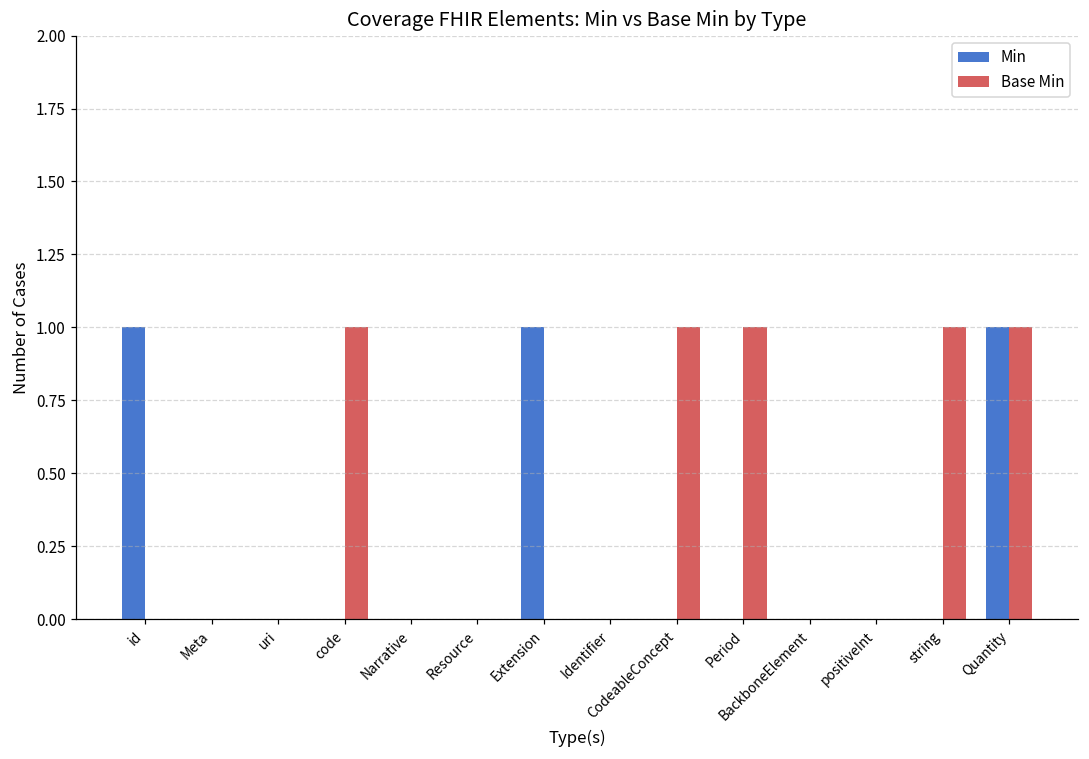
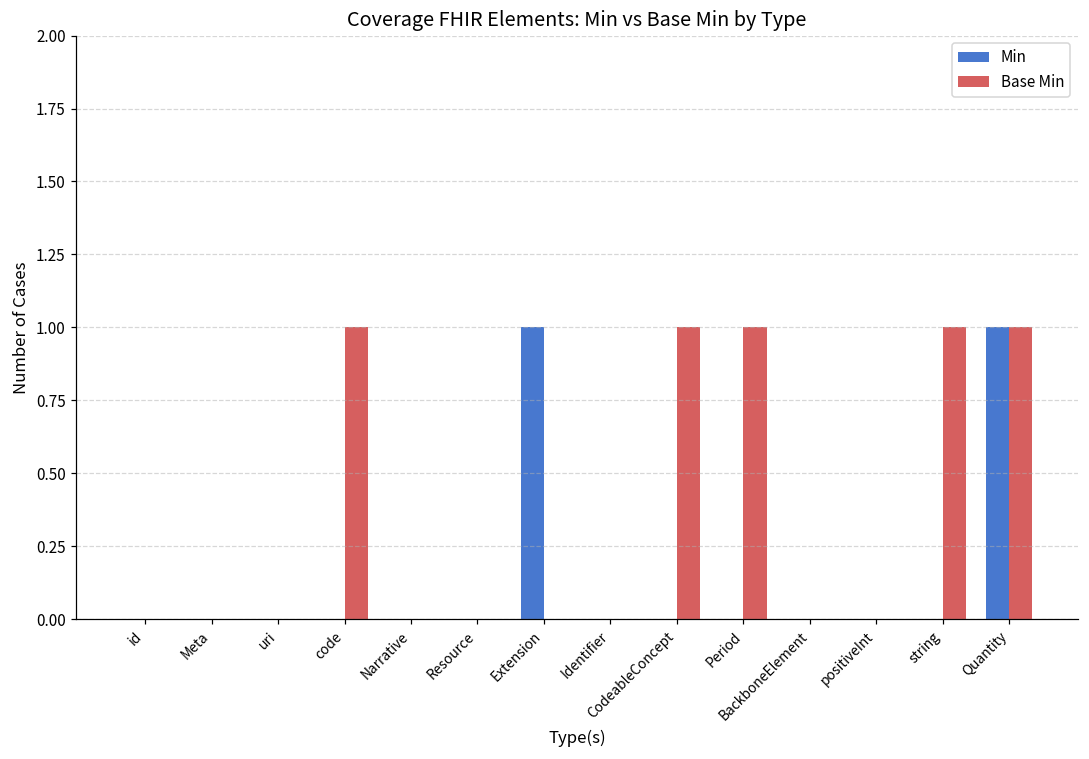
  {
    "Min": {
-     "id": 1,
+     "id": 0,
      "Meta": 0,
      "uri": 0,
      "code": 0,
      "Narrative": 0,
      "Resource": 0,
      "Extension": 1,
      "Identifier": 0,
      "CodeableConcept": 0,
      "Period": 0,
      "BackboneElement": 0,
      "positiveInt": 0,
      "string": 0,
      "Quantity": 1
    },
    "Base Min": {
      "id": 0,
      "Meta": 0,
      "uri": 0,
      "code": 1,
      "Narrative": 0,
      "Resource": 0,
      "Extension": 0,
      "Identifier": 0,
      "CodeableConcept": 1,
      "Period": 1,
      "BackboneElement": 0,
      "positiveInt": 0,
      "string": 1,
      "Quantity": 1
    }
  }
